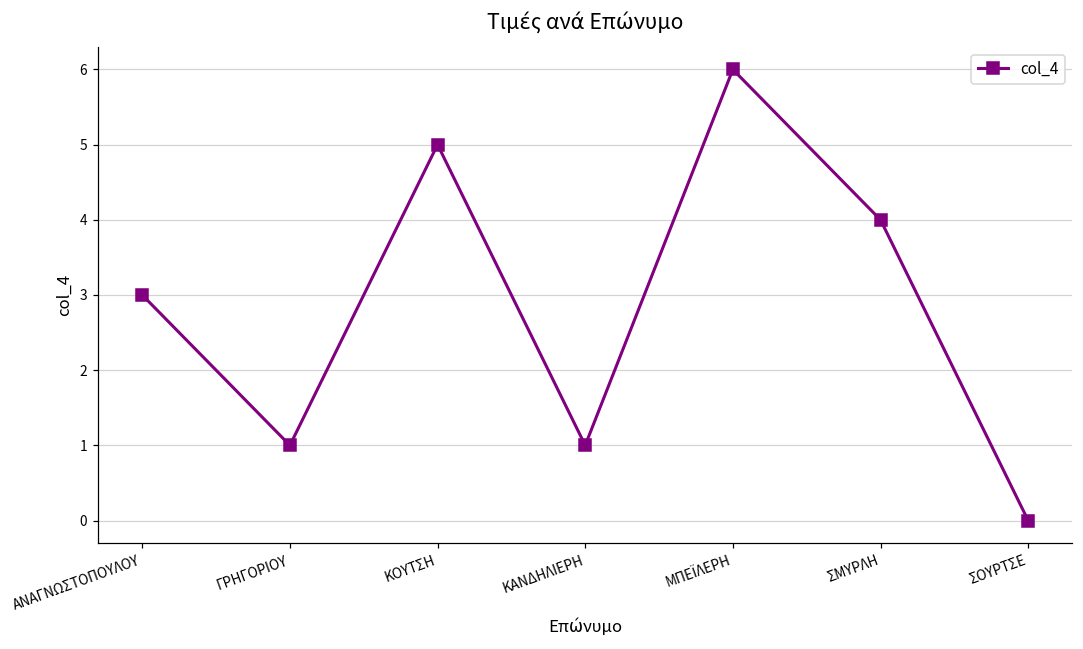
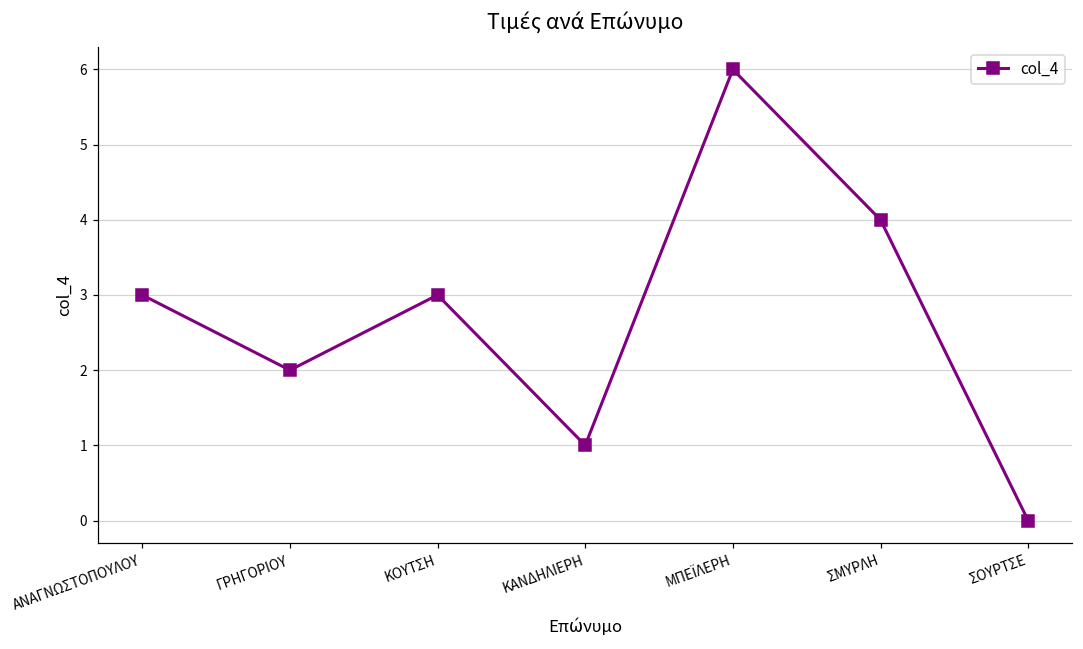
  {
    "ΑΝΑΓΝΩΣΤΟΠΟΥΛΟΥ": 3,
-   "ΓΡΗΓΟΡΙΟΥ": 1,
-   "ΚΟΥΤΣΗ": 5,
+   "ΓΡΗΓΟΡΙΟΥ": 2,
+   "ΚΟΥΤΣΗ": 3,
    "ΚΑΝΔΗΛΙΕΡΗ": 1,
    "ΜΠΕΪΛΕΡΗ": 6,
    "ΣΜΥΡΛΗ": 4,
    "ΣΟΥΡΤΣΕ": 0
  }
